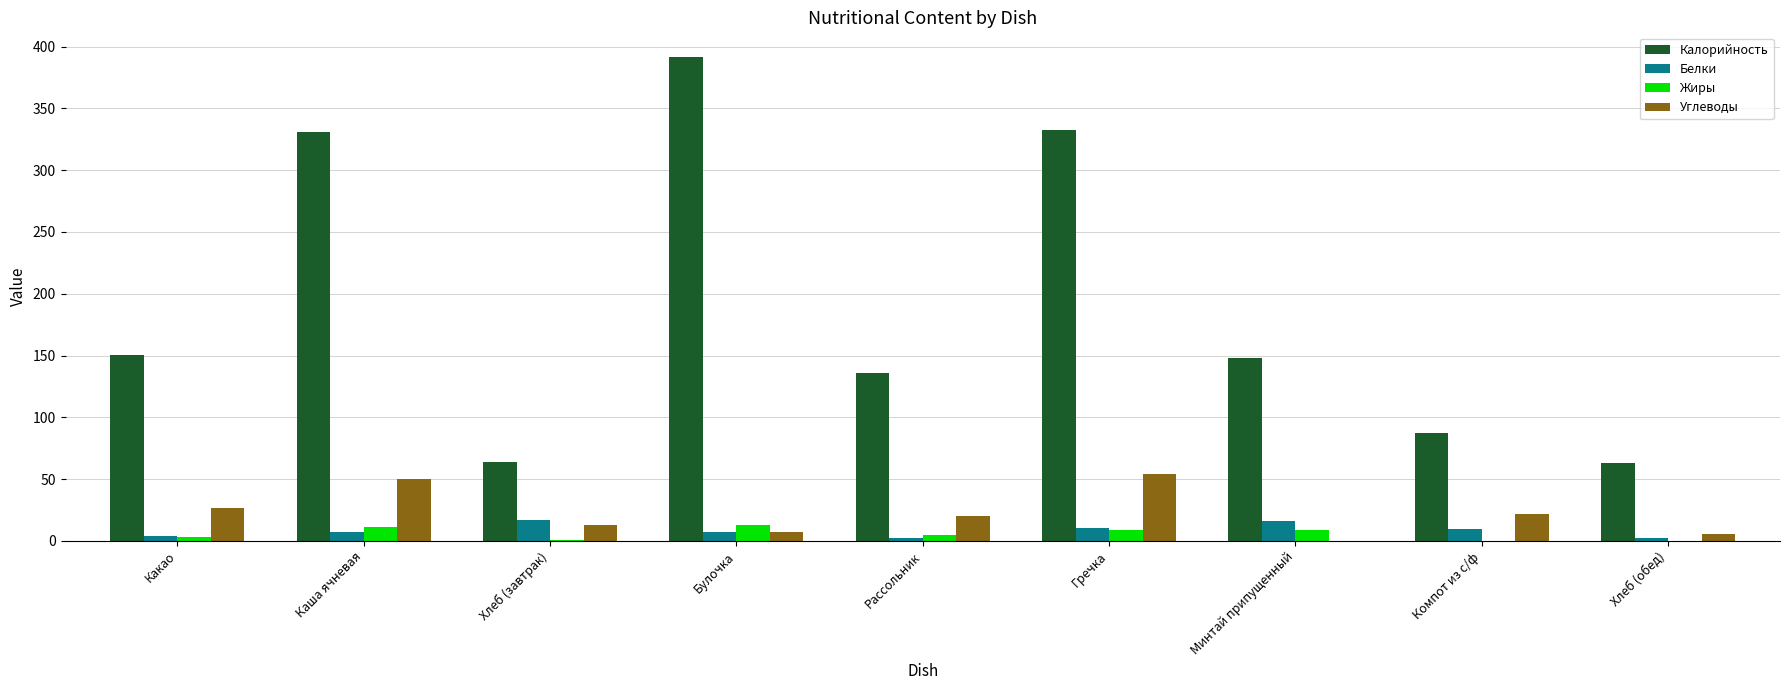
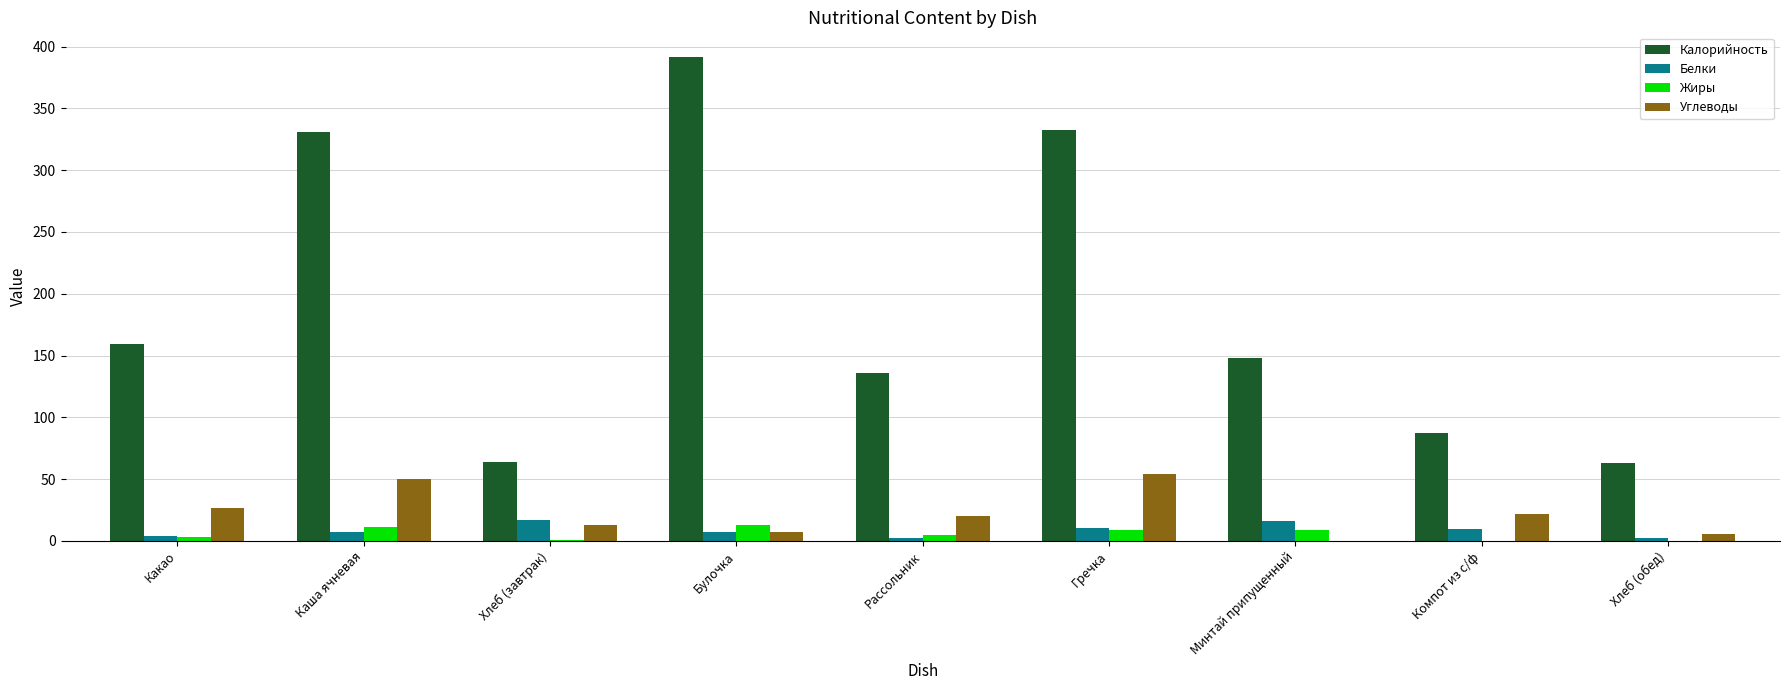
  {
    "Калорийность": {
-     "Какао": 151,
+     "Какао": 160,
      "Каша ячневая": 331,
      "Хлеб (завтрак)": 63,
      "Булочка": 392,
      "Рассольник": 136,
      "Гречка": 333,
      "Минтай припущенный": 148,
      "Компот из с/ф": 88,
      "Хлеб (обед)": 63
    },
    "Белки": {
      "Какао": 4,
      "Каша ячневая": 7,
      "Хлеб (завтрак)": 17,
      "Булочка": 8,
      "Рассольник": 2,
      "Гречка": 10,
      "Минтай припущенный": 16,
      "Компот из с/ф": 9
    },
    "Жиры": {
      "Какао": 3,
      "Каша ячневая": 12,
      "Булочка": 13,
      "Рассольник": 5,
      "Гречка": 9,
      "Минтай припущенный": 9,
      "Компот из с/ф": 0,
      "Хлеб (обед)": 0
    },
    "Углеводы": {
      "Какао": 27,
      "Каша ячневая": 50,
      "Хлеб (завтрак)": 13,
      "Булочка": 7,
      "Рассольник": 21,
      "Гречка": 54,
      "Минтай припущенный": 0,
      "Компот из с/ф": 22,
      "Хлеб (обед)": 6
    }
  }
